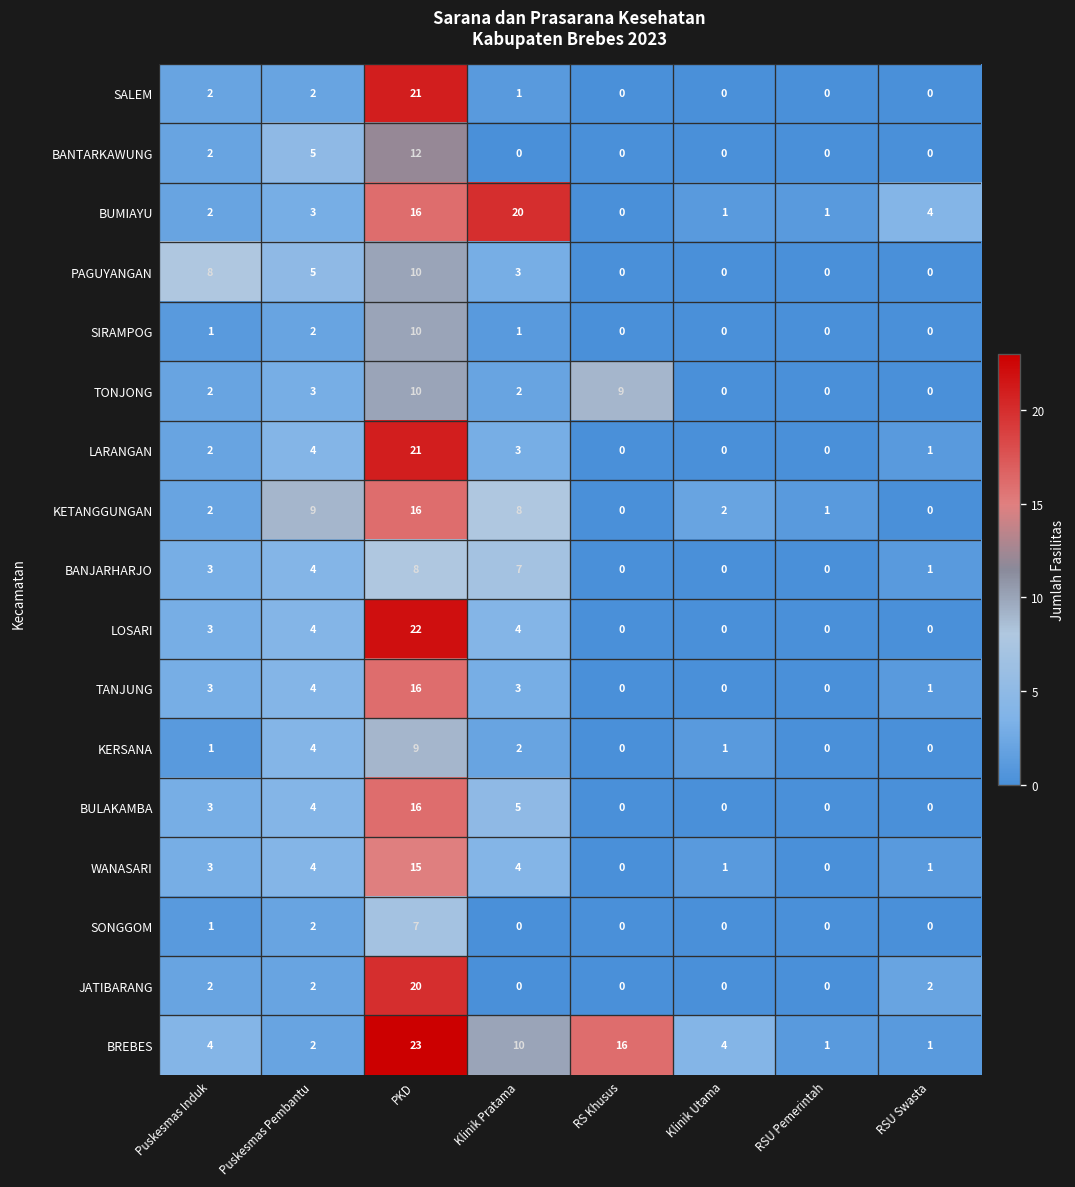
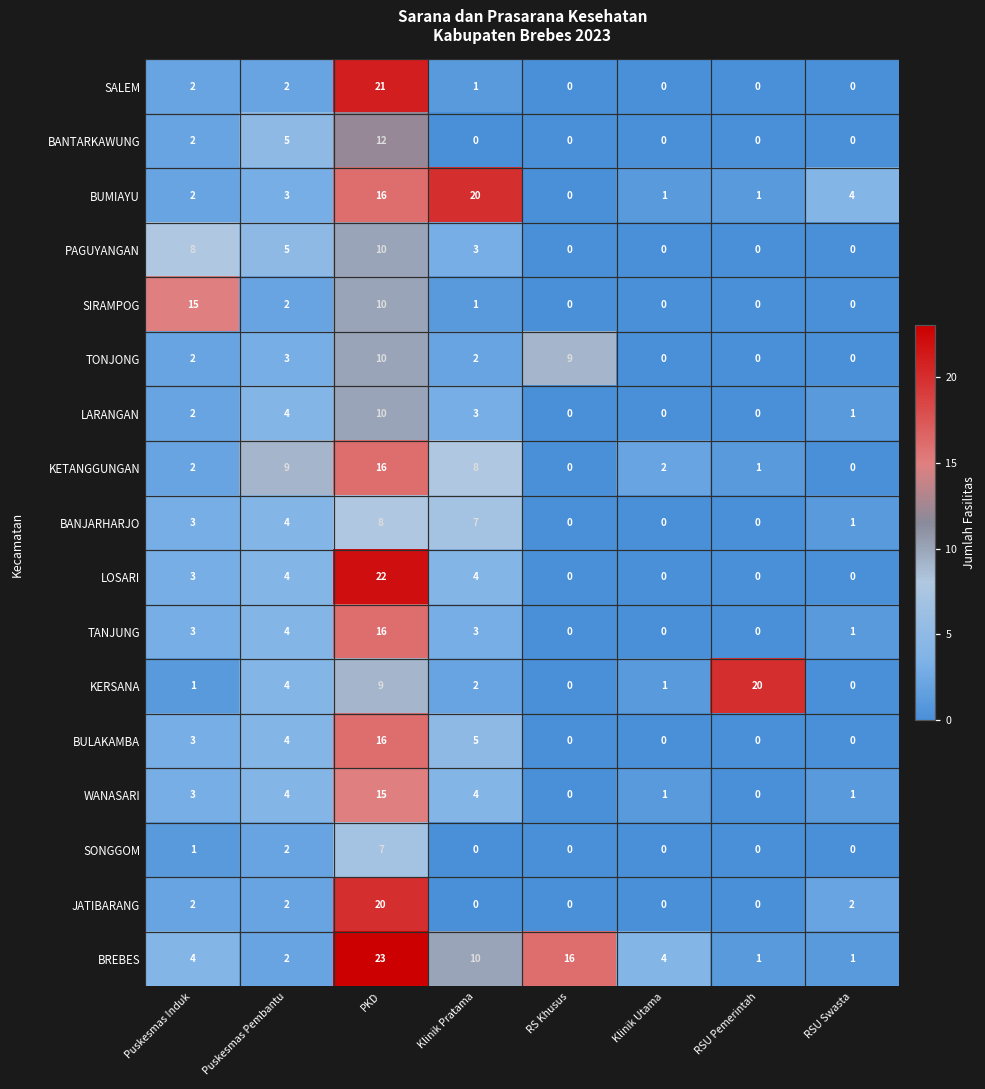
  {
    "SALEM": {
      "Puskesmas Induk": 2,
      "Puskesmas Pembantu": 2,
      "PKD": 21,
      "Klinik Pratama": 1,
      "RS Khusus": 0,
      "Klinik Utama": 0,
      "RSU Pemerintah": 0,
      "RSU Swasta": 0
    },
    "BANTARKAWUNG": {
      "Puskesmas Induk": 2,
      "Puskesmas Pembantu": 5,
      "PKD": 12,
      "Klinik Pratama": 0,
      "RS Khusus": 0,
      "Klinik Utama": 0,
      "RSU Pemerintah": 0,
      "RSU Swasta": 0
    },
    "BUMIAYU": {
      "Puskesmas Induk": 2,
      "Puskesmas Pembantu": 3,
      "PKD": 16,
      "Klinik Pratama": 20,
      "RS Khusus": 0,
      "Klinik Utama": 1,
      "RSU Pemerintah": 1,
      "RSU Swasta": 4
    },
    "PAGUYANGAN": {
      "Puskesmas Pembantu": 5,
      "PKD": 10,
      "Klinik Pratama": 3,
      "RS Khusus": 0,
      "Klinik Utama": 0,
      "RSU Pemerintah": 0,
      "RSU Swasta": 0
    },
    "SIRAMPOG": {
-     "Puskesmas Induk": 1,
+     "Puskesmas Induk": 15,
      "Puskesmas Pembantu": 2,
      "PKD": 10,
      "Klinik Pratama": 1,
      "RS Khusus": 0,
      "Klinik Utama": 0,
      "RSU Pemerintah": 0,
      "RSU Swasta": 0
    },
    "TONJONG": {
      "Puskesmas Induk": 2,
      "Puskesmas Pembantu": 3,
      "PKD": 10,
      "Klinik Pratama": 2,
      "RS Khusus": 9,
      "Klinik Utama": 0,
      "RSU Pemerintah": 0,
      "RSU Swasta": 0
    },
    "LARANGAN": {
      "Puskesmas Induk": 2,
      "Puskesmas Pembantu": 4,
-     "PKD": 21,
+     "PKD": 10,
      "Klinik Pratama": 3,
      "RS Khusus": 0,
      "Klinik Utama": 0,
      "RSU Pemerintah": 0,
      "RSU Swasta": 1
    },
    "KETANGGUNGAN": {
      "Puskesmas Induk": 2,
      "Puskesmas Pembantu": 9,
      "PKD": 16,
      "RS Khusus": 0,
      "Klinik Utama": 2,
      "RSU Pemerintah": 1,
      "RSU Swasta": 0
    },
    "BANJARHARJO": {
      "Puskesmas Induk": 3,
      "Puskesmas Pembantu": 4,
      "Klinik Pratama": 7,
      "RS Khusus": 0,
      "Klinik Utama": 0,
      "RSU Pemerintah": 0,
      "RSU Swasta": 1
    },
    "LOSARI": {
      "Puskesmas Induk": 3,
      "Puskesmas Pembantu": 4,
      "PKD": 22,
      "Klinik Pratama": 4,
      "RS Khusus": 0,
      "Klinik Utama": 0,
      "RSU Pemerintah": 0,
      "RSU Swasta": 0
    },
    "TANJUNG": {
      "Puskesmas Induk": 3,
      "Puskesmas Pembantu": 4,
      "PKD": 16,
      "Klinik Pratama": 3,
      "RS Khusus": 0,
      "Klinik Utama": 0,
      "RSU Pemerintah": 0,
      "RSU Swasta": 1
    },
    "KERSANA": {
      "Puskesmas Induk": 1,
      "Puskesmas Pembantu": 4,
      "PKD": 9,
      "Klinik Pratama": 2,
      "RS Khusus": 0,
      "Klinik Utama": 1,
-     "RSU Pemerintah": 0,
+     "RSU Pemerintah": 20,
      "RSU Swasta": 0
    },
    "BULAKAMBA": {
      "Puskesmas Induk": 3,
      "Puskesmas Pembantu": 4,
      "PKD": 16,
      "Klinik Pratama": 5,
      "RS Khusus": 0,
      "Klinik Utama": 0,
      "RSU Pemerintah": 0,
      "RSU Swasta": 0
    },
    "WANASARI": {
      "Puskesmas Induk": 3,
      "Puskesmas Pembantu": 4,
      "PKD": 15,
      "Klinik Pratama": 4,
      "RS Khusus": 0,
      "Klinik Utama": 1,
      "RSU Pemerintah": 0,
      "RSU Swasta": 1
    },
    "SONGGOM": {
      "Puskesmas Induk": 1,
      "Puskesmas Pembantu": 2,
      "PKD": 7,
      "Klinik Pratama": 0,
      "RS Khusus": 0,
      "Klinik Utama": 0,
      "RSU Pemerintah": 0,
      "RSU Swasta": 0
    },
    "JATIBARANG": {
      "Puskesmas Induk": 2,
      "Puskesmas Pembantu": 2,
      "PKD": 20,
      "Klinik Pratama": 0,
      "RS Khusus": 0,
      "Klinik Utama": 0,
      "RSU Pemerintah": 0,
      "RSU Swasta": 2
    },
    "BREBES": {
      "Puskesmas Induk": 4,
      "Puskesmas Pembantu": 2,
      "PKD": 23,
      "Klinik Pratama": 10,
      "RS Khusus": 16,
      "Klinik Utama": 4,
      "RSU Pemerintah": 1,
      "RSU Swasta": 1
    }
  }
